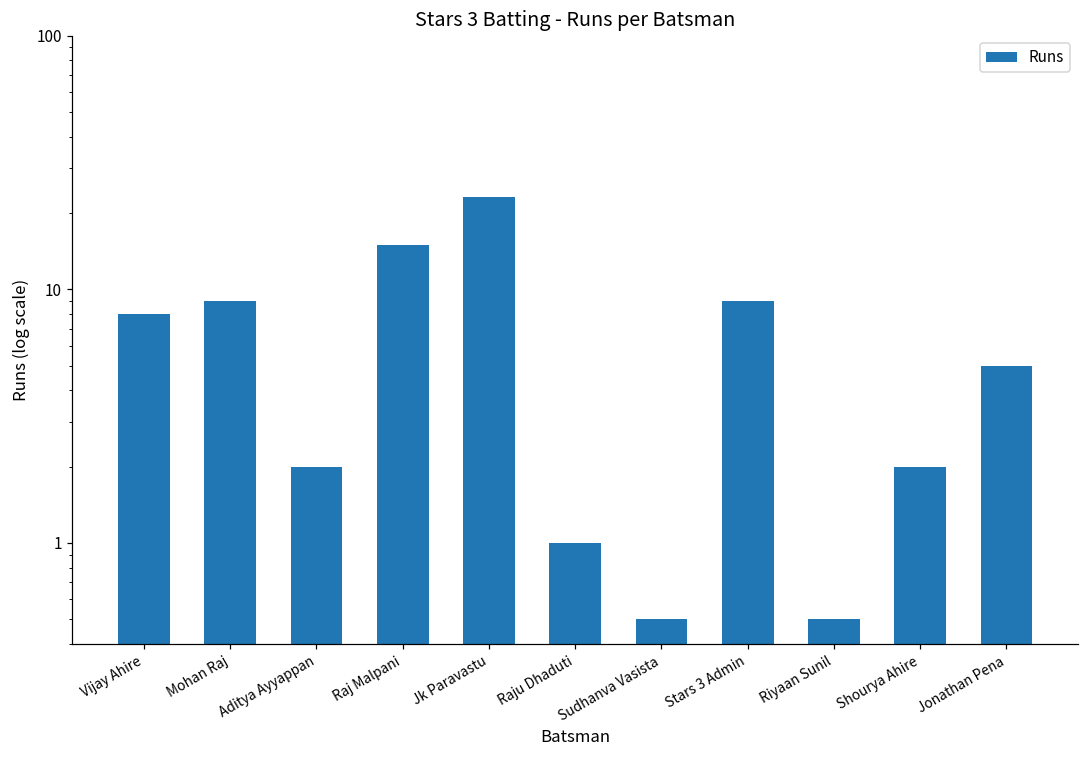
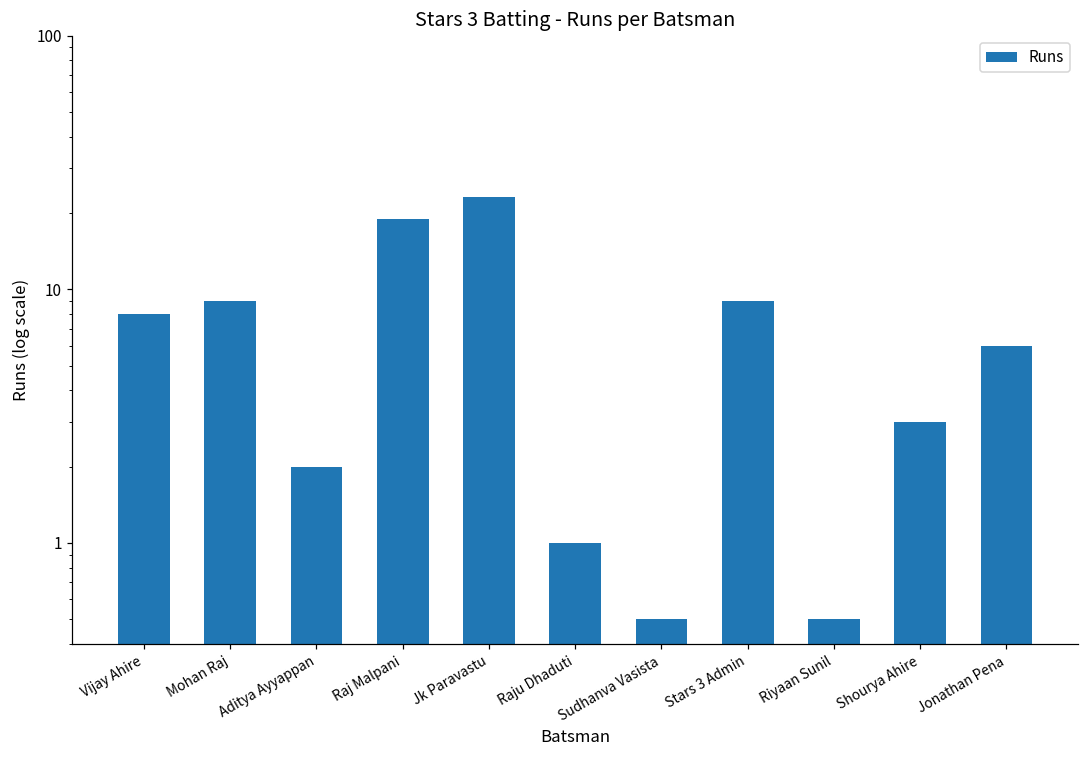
  {
    "Vijay Ahire": 8,
    "Mohan Raj": 9,
    "Aditya Ayyappan": 2,
-   "Raj Malpani": 15,
+   "Raj Malpani": 19,
    "Jk Paravastu": 23,
    "Raju Dhaduti": 1,
    "Sudhanva Vasista": 0.50,
    "Stars 3 Admin": 9,
    "Riyaan Sunil": 0.50,
-   "Shourya Ahire": 2,
-   "Jonathan Pena": 5
+   "Shourya Ahire": 3,
+   "Jonathan Pena": 6
  }
